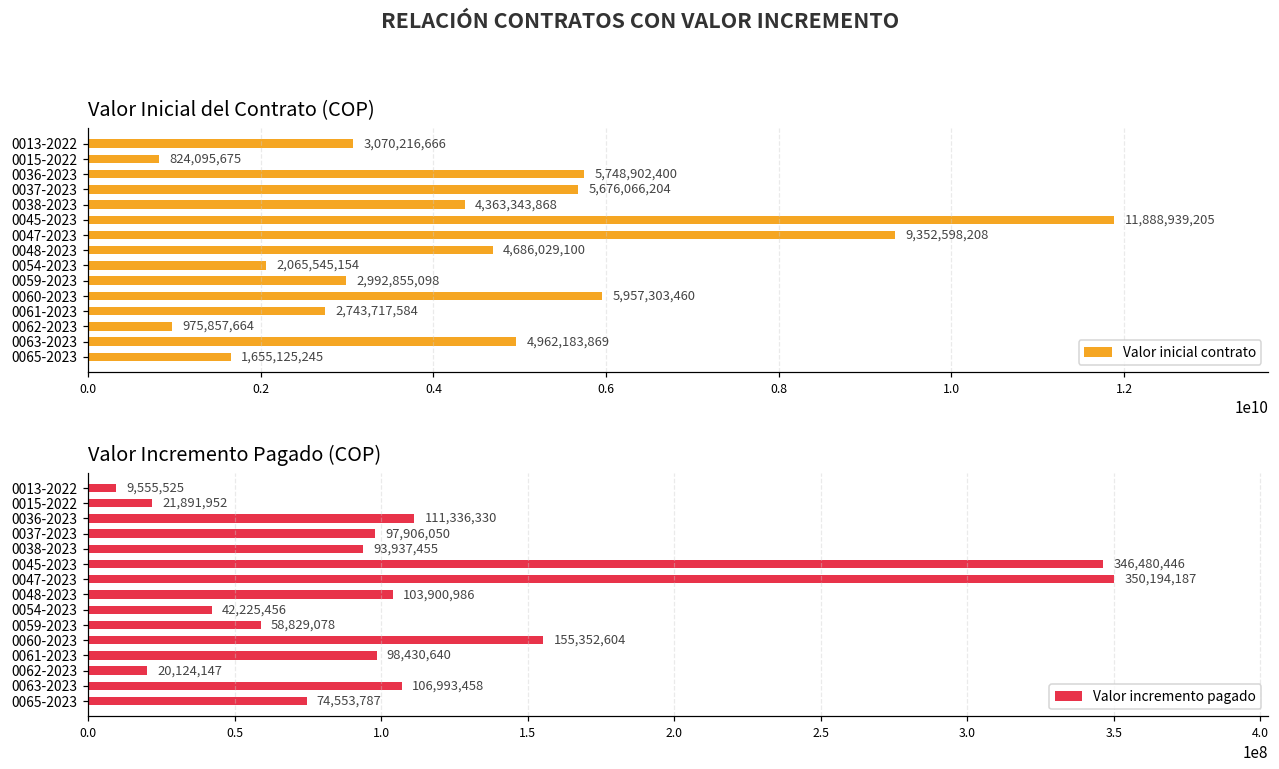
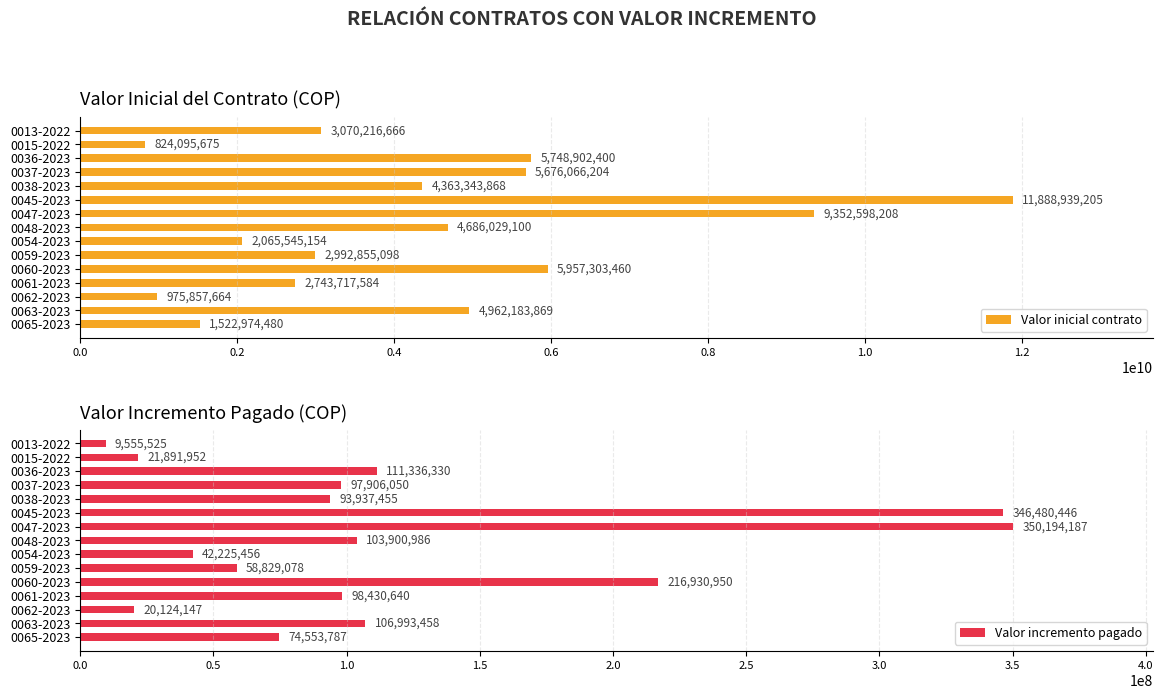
  {
    "Valor Inicial del Contrato (COP)": {
      "0013-2022": "3,070,216,666",
      "0015-2022": "824,095,675",
      "0036-2023": "5,748,902,400",
      "0037-2023": "5,676,066,204",
      "0038-2023": "4,363,343,868",
      "0045-2023": "11,888,939,205",
      "0047-2023": "9,352,598,208",
      "0048-2023": "4,686,029,100",
      "0054-2023": "2,065,545,154",
      "0059-2023": "2,992,855,098",
      "0060-2023": "5,957,303,460",
      "0061-2023": "2,743,717,584",
      "0062-2023": "975,857,664",
      "0063-2023": "4,962,183,869",
-     "0065-2023": "1,655,125,245"
+     "0065-2023": "1,522,974,480"
    },
    "Valor Incremento Pagado (COP)": {
      "0013-2022": "9,555,525",
      "0015-2022": "21,891,952",
      "0036-2023": "111,336,330",
      "0037-2023": "97,906,050",
      "0038-2023": "93,937,455",
      "0045-2023": "346,480,446",
      "0047-2023": "350,194,187",
      "0048-2023": "103,900,986",
      "0054-2023": "42,225,456",
      "0059-2023": "58,829,078",
-     "0060-2023": "155,352,604",
+     "0060-2023": "216,930,950",
      "0061-2023": "98,430,640",
      "0062-2023": "20,124,147",
      "0063-2023": "106,993,458",
      "0065-2023": "74,553,787"
    }
  }
